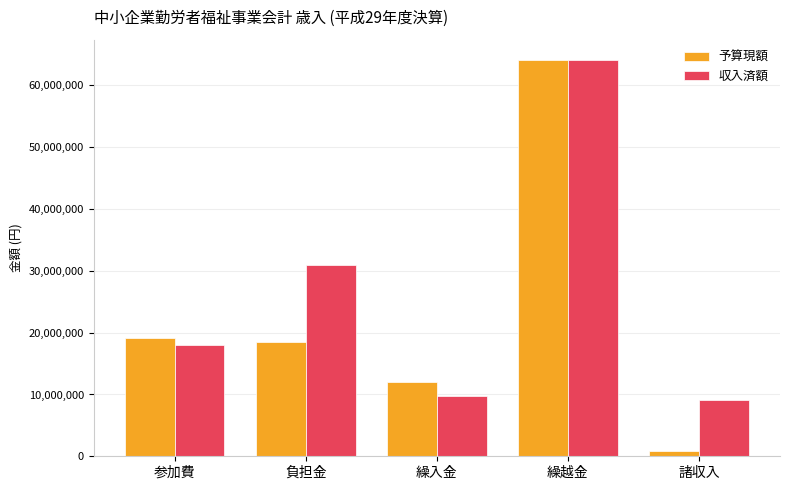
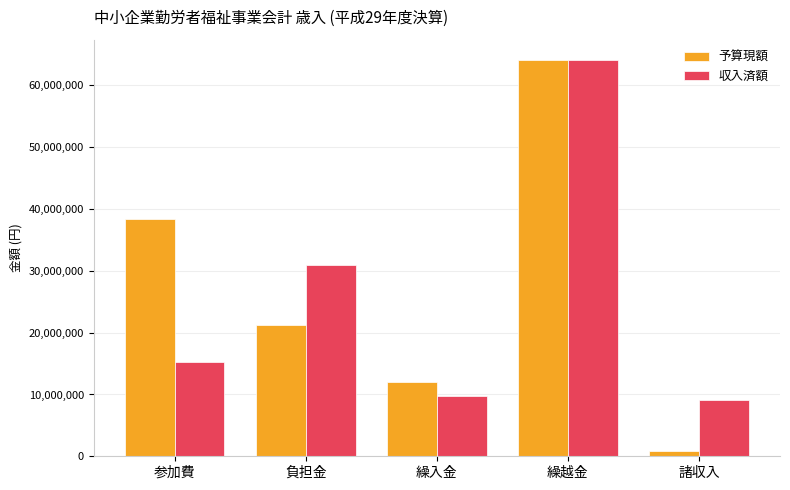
  {
    "予算現額": {
-     "参加費": "19,000,000",
-     "負担金": "19,000,000",
+     "参加費": "38,000,000",
+     "負担金": "21,000,000",
      "繰入金": "12,000,000",
      "繰越金": "64,000,000",
      "諸収入": "1,000,000"
    },
    "収入済額": {
-     "参加費": "18,000,000",
+     "参加費": "15,000,000",
      "負担金": "31,000,000",
      "繰入金": "10,000,000",
      "繰越金": "64,000,000",
      "諸収入": "9,000,000"
    }
  }
